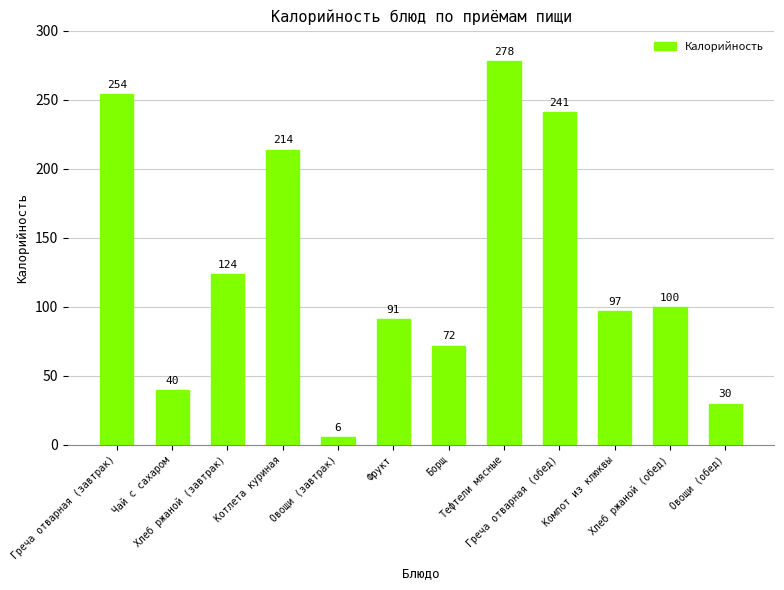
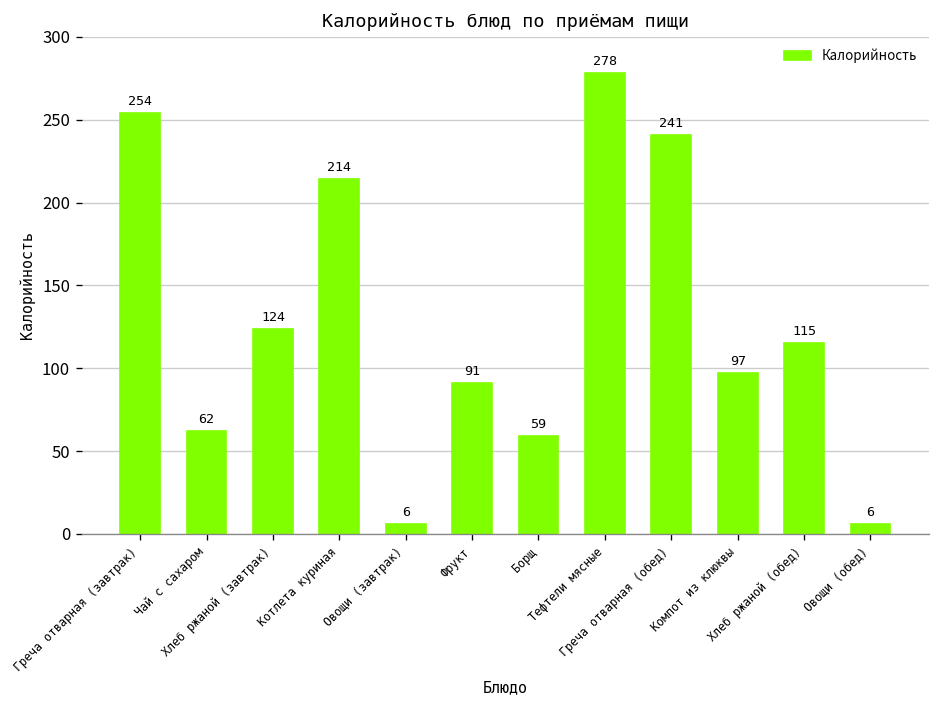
  {
    "Греча отварная (завтрак)": 254,
-   "Чай с сахаром": 40,
+   "Чай с сахаром": 62,
    "Хлеб ржаной (завтрак)": 124,
    "Котлета куриная": 214,
    "Овощи (завтрак)": 6,
    "Фрукт": 91,
-   "Борщ": 72,
+   "Борщ": 59,
    "Тефтели мясные": 278,
    "Греча отварная (обед)": 241,
    "Компот из клюквы": 97,
-   "Хлеб ржаной (обед)": 100,
-   "Овощи (обед)": 30
+   "Хлеб ржаной (обед)": 115,
+   "Овощи (обед)": 6
  }
